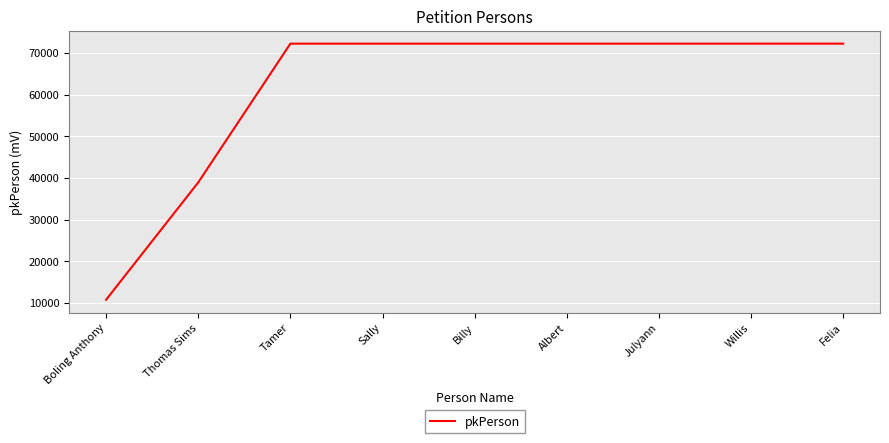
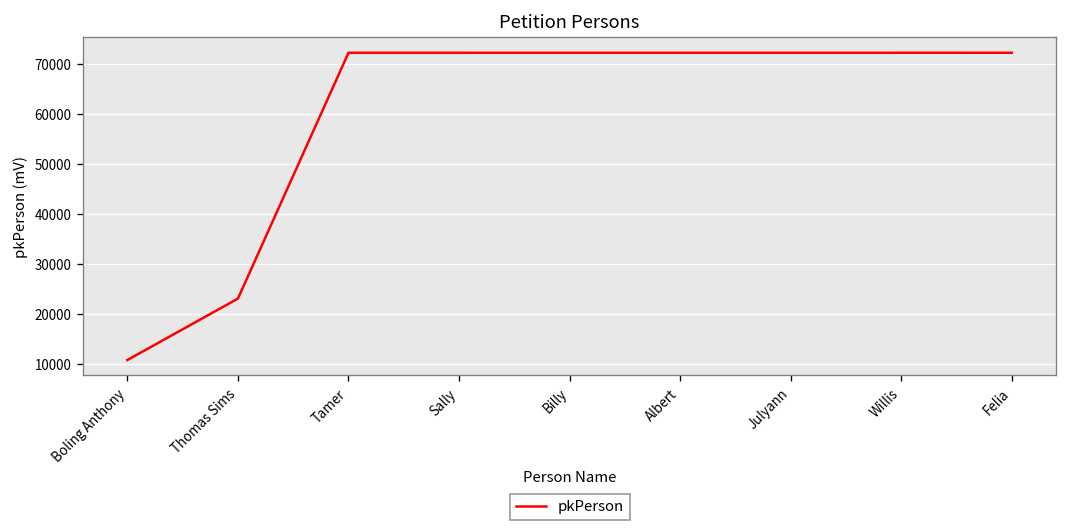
  {
    "Boling Anthony": 11000,
-   "Thomas Sims": 39000,
+   "Thomas Sims": 23000,
    "Tamer": 72000,
    "Sally": 72000,
    "Billy": 72000,
    "Albert": 72000,
    "Julyann": 72000,
    "Willis": 72000,
    "Felia": 72000
  }
